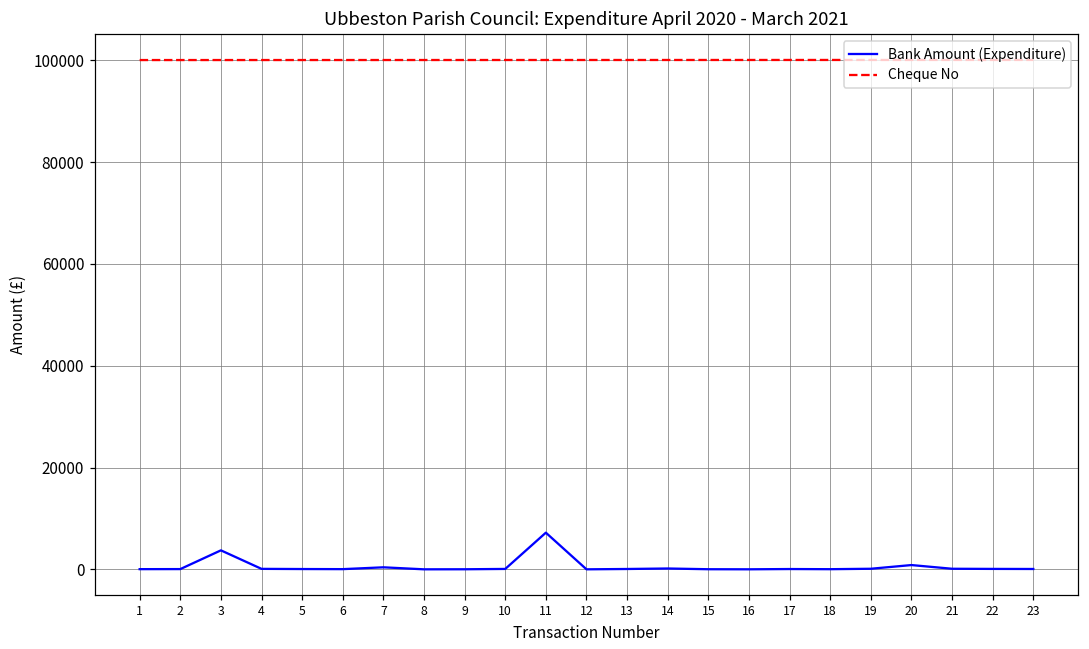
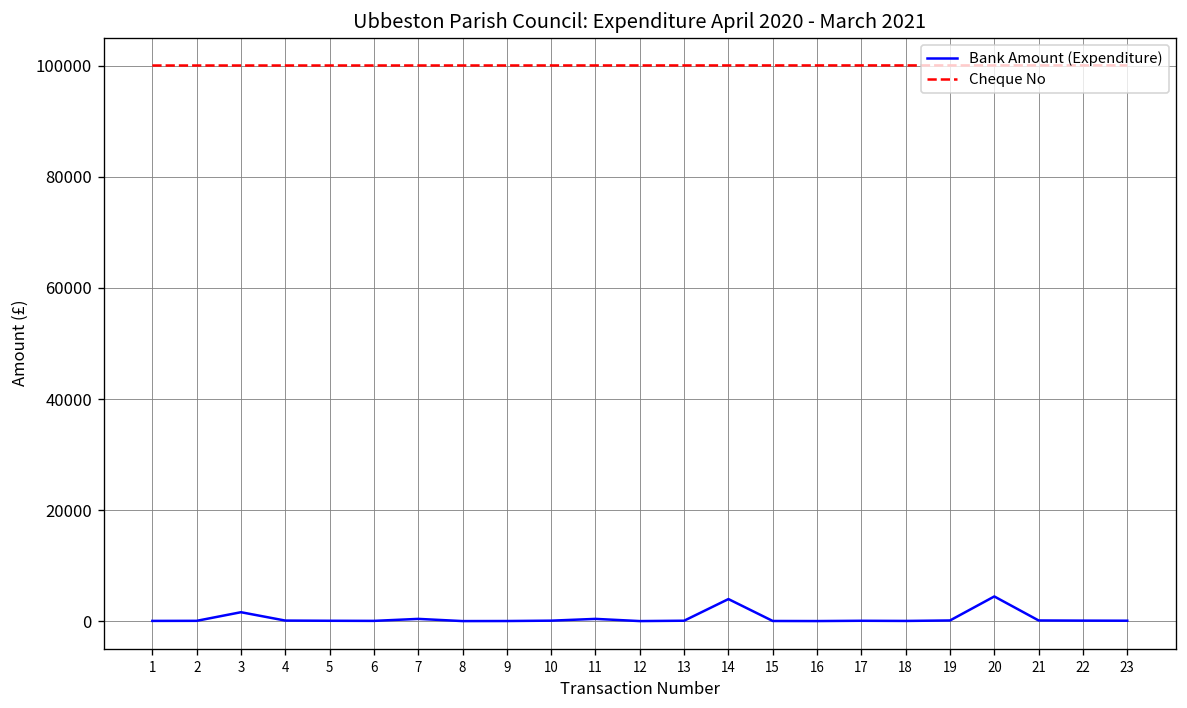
  {
    "Bank Amount (Expenditure)": {
      "1": 0,
      "2": 0,
-     "3": 4000,
+     "3": 2000,
      "4": 0,
      "5": 0,
      "6": 0,
      "7": 0,
      "8": 0,
      "9": 0,
      "10": 0,
-     "11": 7000,
+     "11": 0,
      "12": 0,
      "13": 0,
-     "14": 0,
+     "14": 4000,
      "15": 0,
      "16": 0,
      "17": 0,
      "18": 0,
      "19": 0,
-     "20": 1000,
+     "20": 4000,
      "21": 0,
      "22": 0,
      "23": 0
    },
    "Cheque No": {
      "1": 100000,
      "2": 100000,
      "3": 100000,
      "4": 100000,
      "5": 100000,
      "6": 100000,
      "7": 100000,
      "8": 100000,
      "9": 100000,
      "10": 100000,
      "11": 100000,
      "12": 100000,
      "13": 100000,
      "14": 100000,
      "15": 100000,
      "16": 100000,
      "17": 100000,
      "18": 100000
    }
  }
